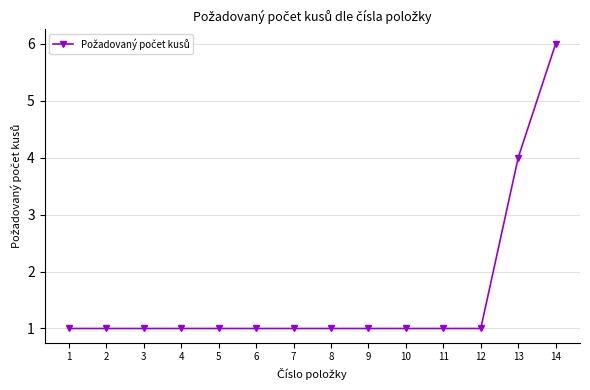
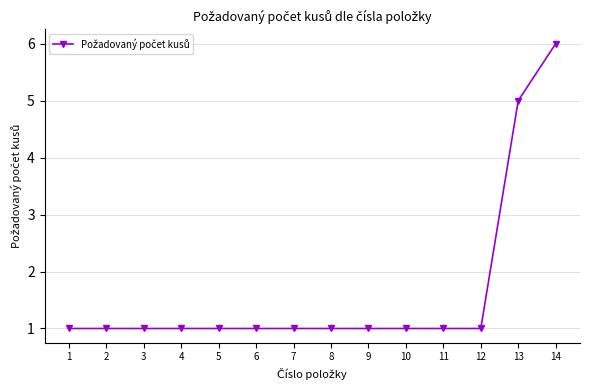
  {
    "1": 1,
    "2": 1,
    "3": 1,
    "4": 1,
    "5": 1,
    "6": 1,
    "7": 1,
    "8": 1,
    "9": 1,
    "10": 1,
    "11": 1,
    "12": 1,
-   "13": 4,
+   "13": 5,
    "14": 6
  }
